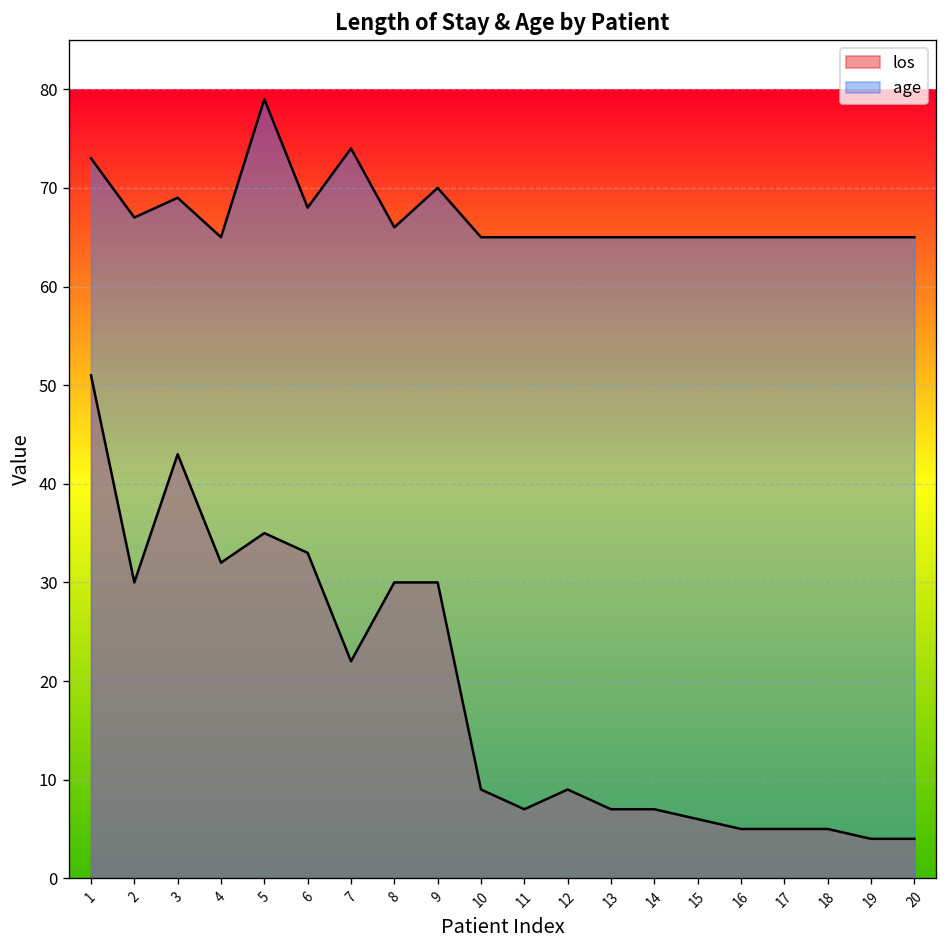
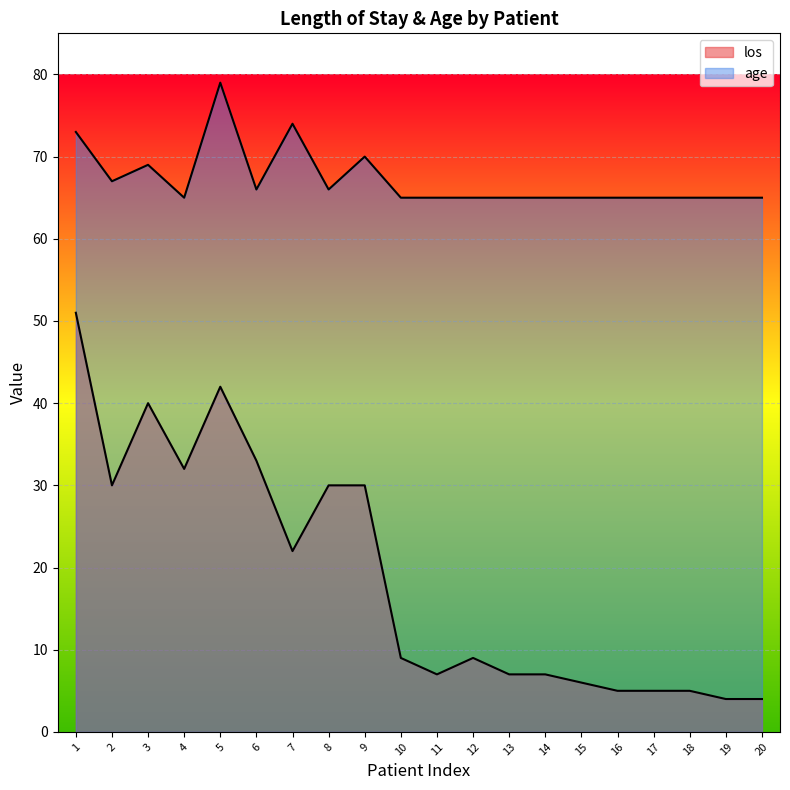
  {
    "los": {
      "1": 51,
      "2": 30,
-     "3": 43,
+     "3": 40,
      "4": 32,
-     "5": 35,
+     "5": 42,
      "6": 33,
      "7": 22,
      "8": 30,
      "9": 30,
      "10": 9,
      "11": 7,
      "12": 9,
      "13": 7,
      "14": 7,
      "15": 6,
      "16": 5,
      "17": 5,
      "18": 5,
      "19": 4,
      "20": 4
    },
    "age": {
      "1": 73,
      "2": 67,
      "3": 69,
      "4": 65,
      "5": 79,
-     "6": 68,
+     "6": 66,
      "7": 74,
      "8": 66,
      "9": 70,
      "10": 65,
      "11": 65,
      "12": 65,
      "13": 65,
      "14": 65,
      "15": 65,
      "16": 65,
      "17": 65,
      "18": 65,
      "19": 65,
      "20": 65
    }
  }
